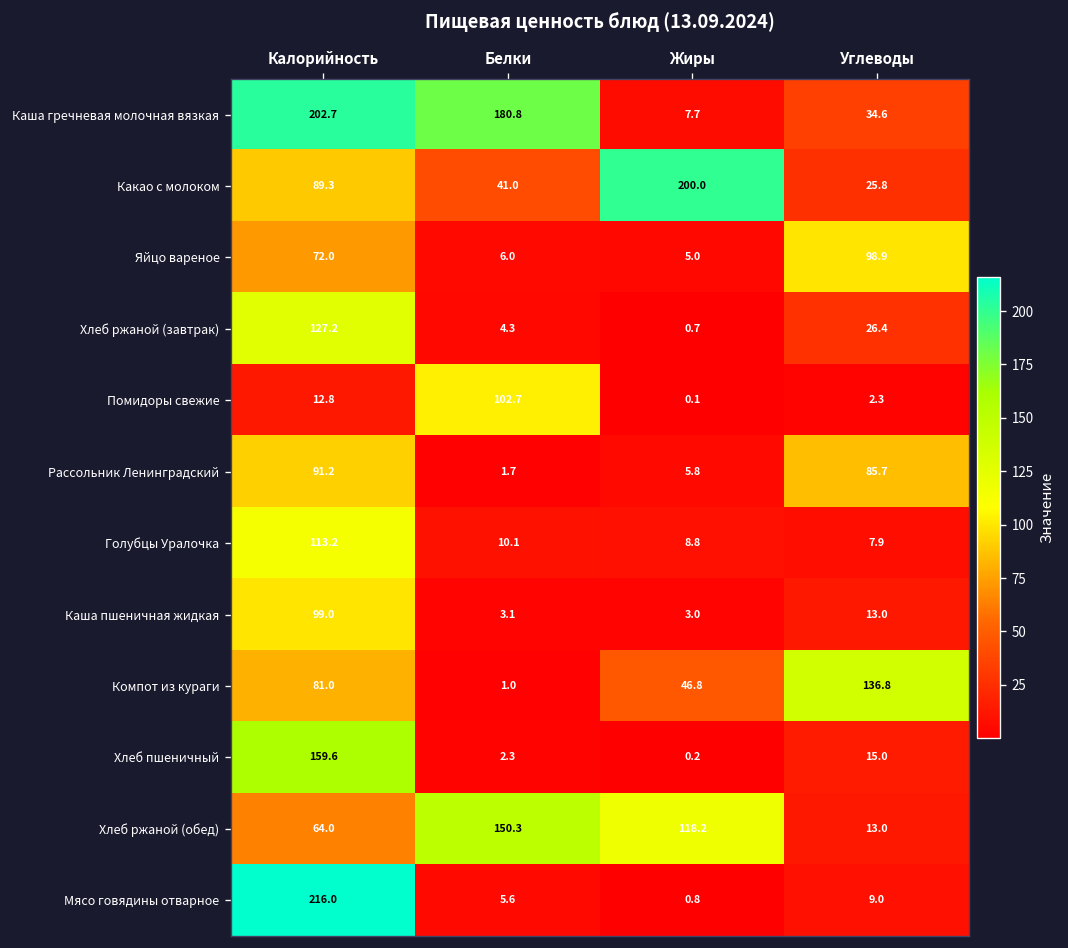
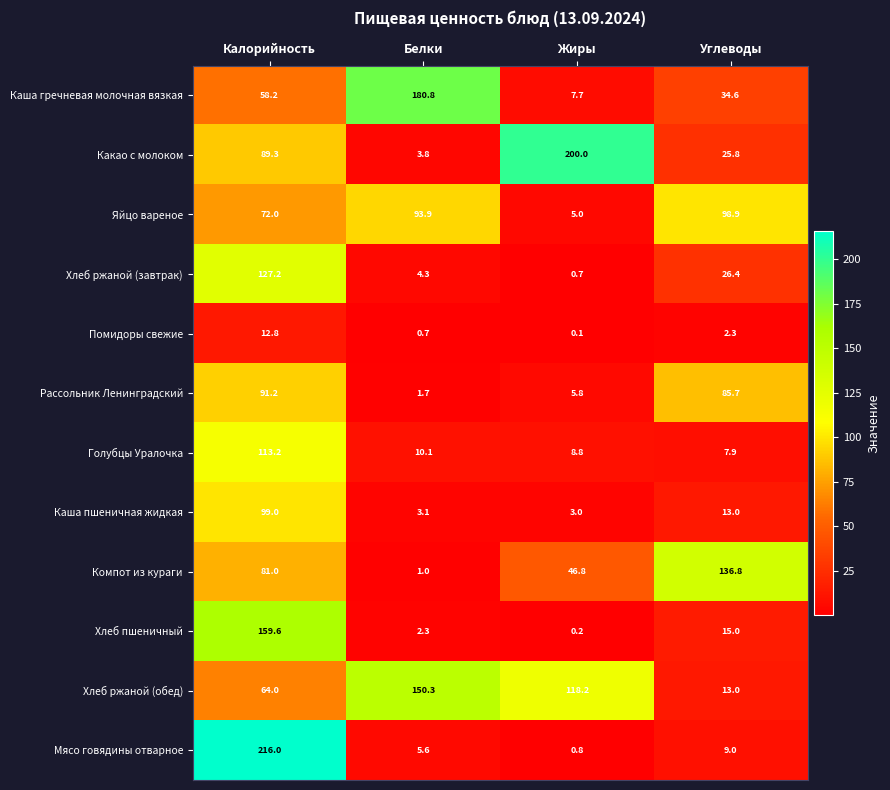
  {
    "Каша гречневая молочная вязкая": {
-     "Калорийность": 202.7,
+     "Калорийность": 58.2,
      "Белки": 180.8,
      "Жиры": 7.7,
      "Углеводы": 34.6
    },
    "Какао с молоком": {
      "Калорийность": 89.3,
-     "Белки": 41.0,
+     "Белки": 3.8,
      "Жиры": 200.0,
      "Углеводы": 25.8
    },
    "Яйцо вареное": {
      "Калорийность": 72.0,
-     "Белки": 6.0,
+     "Белки": 93.9,
      "Жиры": 5.0,
      "Углеводы": 98.9
    },
    "Хлеб ржаной (завтрак)": {
      "Калорийность": 127.2,
      "Белки": 4.3,
      "Жиры": 0.7,
      "Углеводы": 26.4
    },
    "Помидоры свежие": {
      "Калорийность": 12.8,
-     "Белки": 102.7,
+     "Белки": 0.7,
      "Жиры": 0.1,
      "Углеводы": 2.3
    },
    "Рассольник Ленинградский": {
      "Калорийность": 91.2,
      "Белки": 1.7,
      "Жиры": 5.8,
      "Углеводы": 85.7
    },
    "Голубцы Уралочка": {
      "Калорийность": 113.2,
      "Белки": 10.1,
      "Жиры": 8.8,
      "Углеводы": 7.9
    },
    "Каша пшеничная жидкая": {
      "Калорийность": 99.0,
      "Белки": 3.1,
      "Жиры": 3.0,
      "Углеводы": 13.0
    },
    "Компот из кураги": {
      "Калорийность": 81.0,
      "Белки": 1.0,
      "Жиры": 46.8,
      "Углеводы": 136.8
    },
    "Хлеб пшеничный": {
      "Калорийность": 159.6,
      "Белки": 2.3,
      "Жиры": 0.2,
      "Углеводы": 15.0
    },
    "Хлеб ржаной (обед)": {
      "Калорийность": 64.0,
      "Белки": 150.3,
      "Жиры": 118.2,
      "Углеводы": 13.0
    },
    "Мясо говядины отварное": {
      "Калорийность": 216.0,
      "Белки": 5.6,
      "Жиры": 0.8,
      "Углеводы": 9.0
    }
  }
